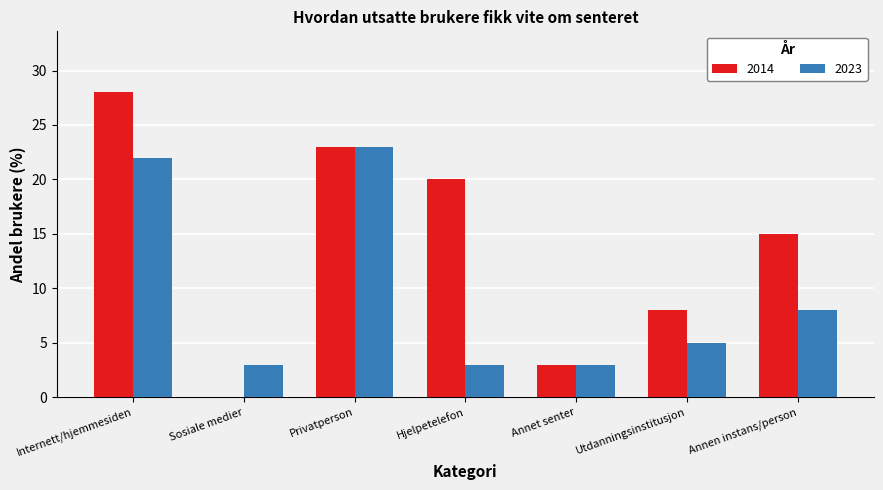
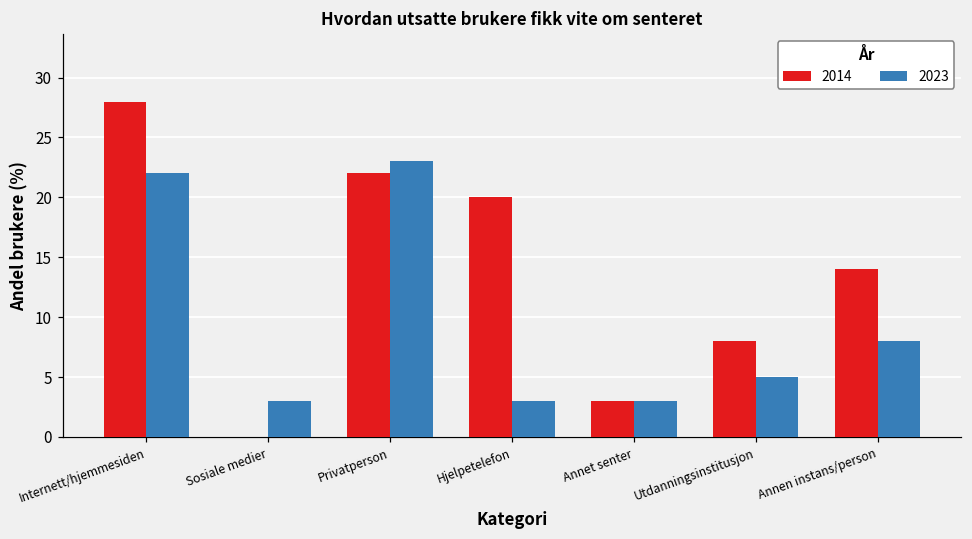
  {
    "2014": {
      "Internett/hjemmesiden": 28,
      "Sosiale medier": 0,
-     "Privatperson": 23,
+     "Privatperson": 22,
      "Hjelpetelefon": 20,
      "Annet senter": 3,
      "Utdanningsinstitusjon": 8,
-     "Annen instans/person": 15
+     "Annen instans/person": 14
    },
    "2023": {
      "Internett/hjemmesiden": 22,
      "Sosiale medier": 3,
      "Privatperson": 23,
      "Hjelpetelefon": 3,
      "Annet senter": 3,
      "Utdanningsinstitusjon": 5,
      "Annen instans/person": 8
    }
  }
